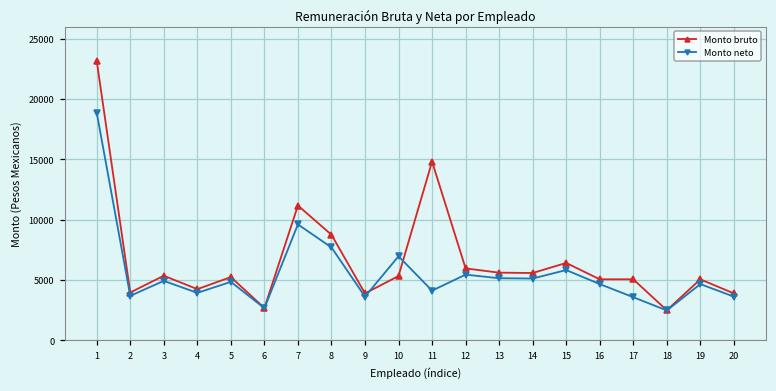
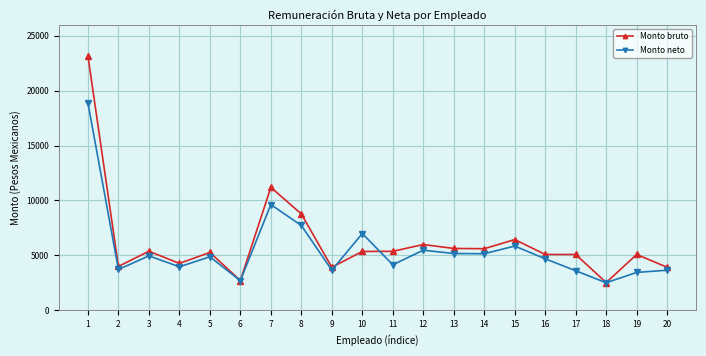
  {
    "Monto bruto": {
      "1": 23200,
      "2": 4000,
      "3": 5400,
      "4": 4300,
      "5": 5300,
      "7": 11200,
      "8": 8800,
      "9": 3900,
      "10": 5300,
-     "11": 14800,
+     "11": 5400,
      "12": 6000,
      "13": 5600,
      "14": 5600,
      "15": 6400,
      "16": 5100,
      "17": 5100,
      "19": 5100,
      "20": 3900
    },
    "Monto neto": {
      "1": 18900,
      "2": 3700,
      "3": 4900,
      "4": 3900,
      "5": 4900,
      "7": 9600,
      "8": 7700,
      "9": 3600,
      "10": 7000,
      "11": 4100,
      "12": 5500,
      "13": 5200,
      "14": 5100,
      "15": 5800,
      "16": 4700,
      "17": 3600,
-     "19": 4700,
+     "19": 3400,
      "20": 3600
    }
  }
